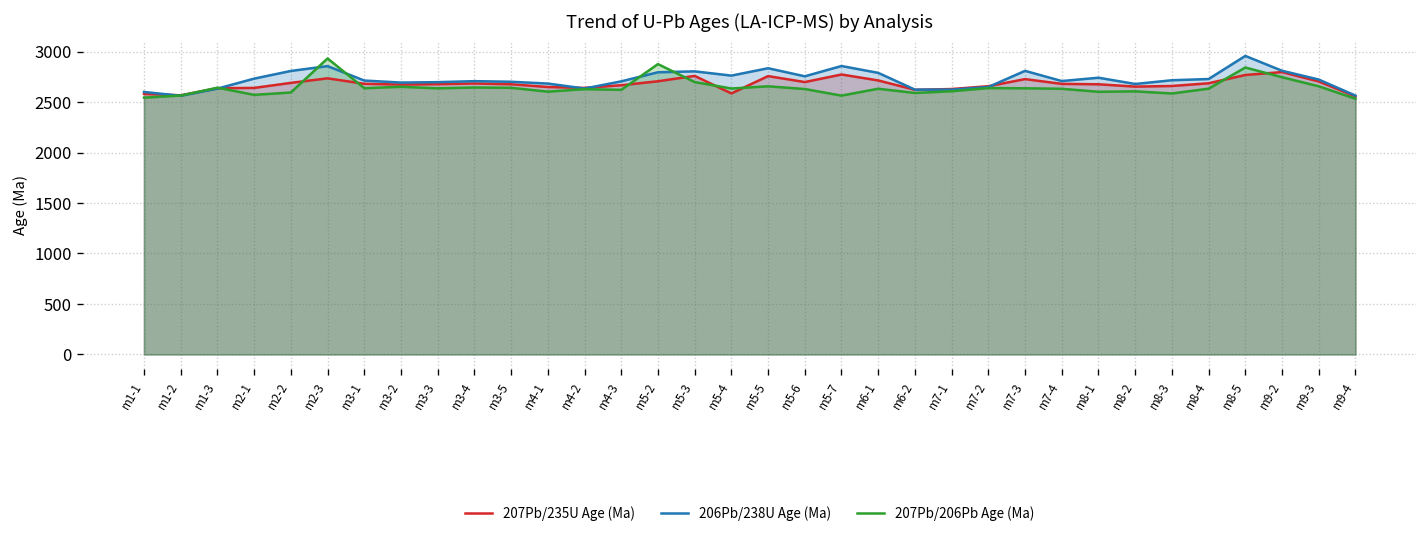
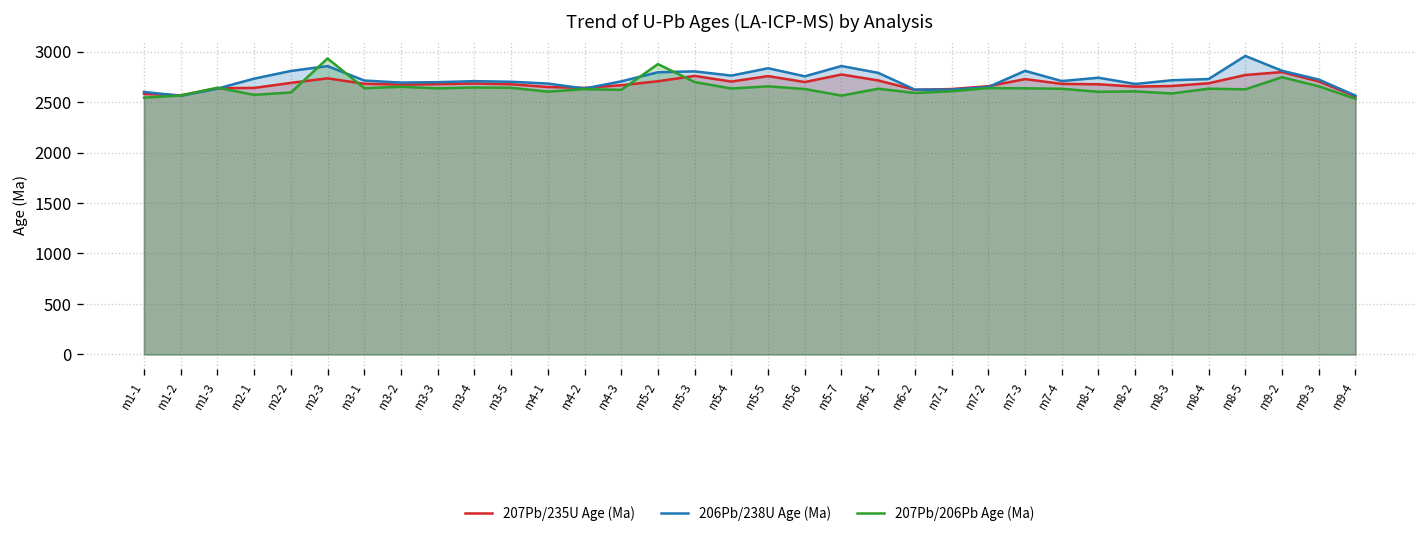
  {
    "207Pb/235U Age (Ma)": {
      "m2-1": 2600,
      "m2-2": 2700,
      "m2-3": 2700,
      "m3-1": 2700,
      "m4-1": 2600,
      "m4-3": 2700,
      "m5-2": 2700,
      "m5-3": 2800,
-     "m5-4": 2600,
+     "m5-4": 2700,
      "m5-5": 2800,
      "m5-6": 2700,
      "m5-7": 2800,
      "m6-1": 2700,
      "m7-3": 2700,
      "m8-1": 2700,
      "m8-3": 2700,
      "m8-4": 2700,
      "m8-5": 2800
    },
    "206Pb/238U Age (Ma)": {
      "m2-1": 2700,
      "m2-2": 2800,
      "m2-3": 2900,
      "m3-1": 2700,
      "m4-1": 2700,
      "m4-3": 2700,
      "m5-2": 2800,
      "m5-3": 2800,
      "m5-4": 2800,
      "m5-5": 2800,
      "m5-6": 2800,
      "m5-7": 2900,
      "m6-1": 2800,
      "m7-3": 2800,
      "m8-1": 2700,
      "m8-3": 2700,
      "m8-4": 2700,
      "m8-5": 3000
    },
    "207Pb/206Pb Age (Ma)": {
      "m1-1": 2500,
      "m2-1": 2600,
      "m2-2": 2600,
      "m2-3": 2900,
      "m3-1": 2600,
      "m3-3": 2600,
      "m3-4": 2600,
      "m3-5": 2600,
      "m4-1": 2600,
      "m4-3": 2600,
      "m5-2": 2900,
      "m5-3": 2700,
      "m5-4": 2600,
      "m5-5": 2700,
      "m5-6": 2600,
      "m5-7": 2600,
      "m6-1": 2600,
      "m6-2": 2600,
      "m7-3": 2600,
      "m7-4": 2600,
      "m8-1": 2600,
      "m8-2": 2600,
      "m8-3": 2600,
      "m8-4": 2600,
-     "m8-5": 2800,
+     "m8-5": 2600,
      "m9-2": 2700,
      "m9-3": 2700
    }
  }
